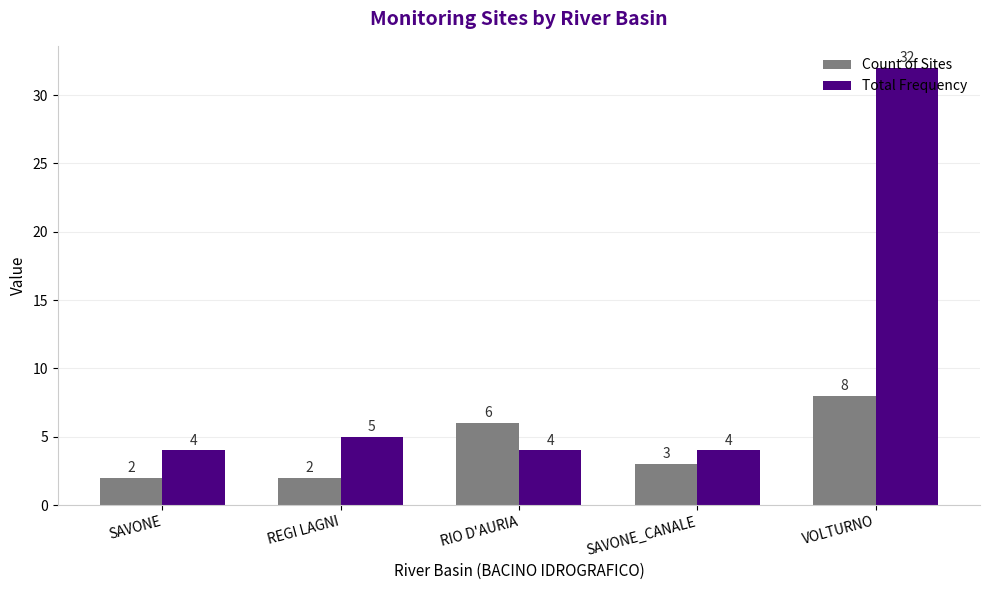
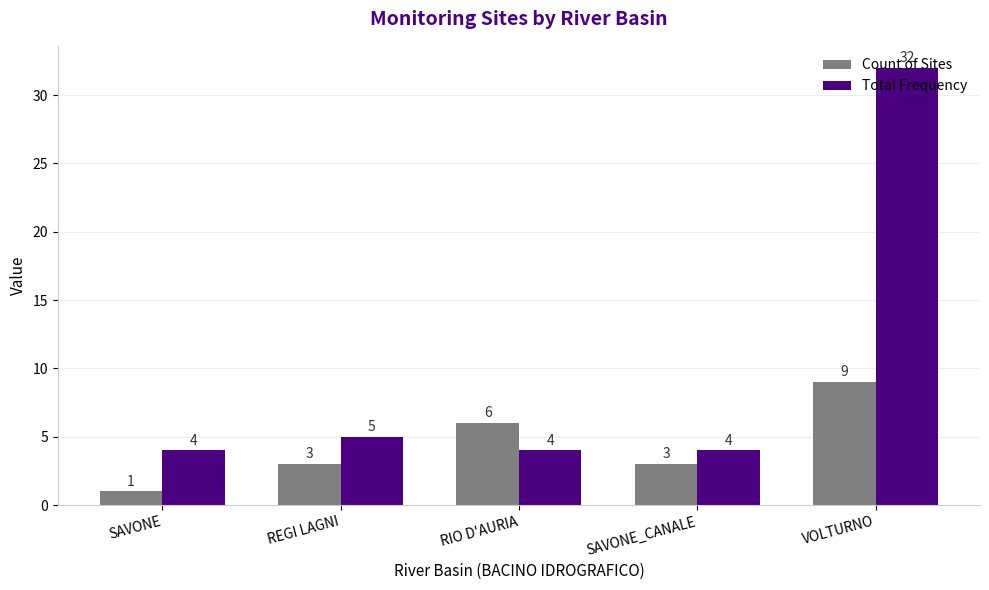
  {
    "Count of Sites": {
-     "SAVONE": 2,
-     "REGI LAGNI": 2,
+     "SAVONE": 1,
+     "REGI LAGNI": 3,
      "RIO D'AURIA": 6,
      "SAVONE_CANALE": 3,
-     "VOLTURNO": 8
+     "VOLTURNO": 9
    },
    "Total Frequency": {
      "SAVONE": 4,
      "REGI LAGNI": 5,
      "RIO D'AURIA": 4,
      "SAVONE_CANALE": 4,
      "VOLTURNO": 32
    }
  }
